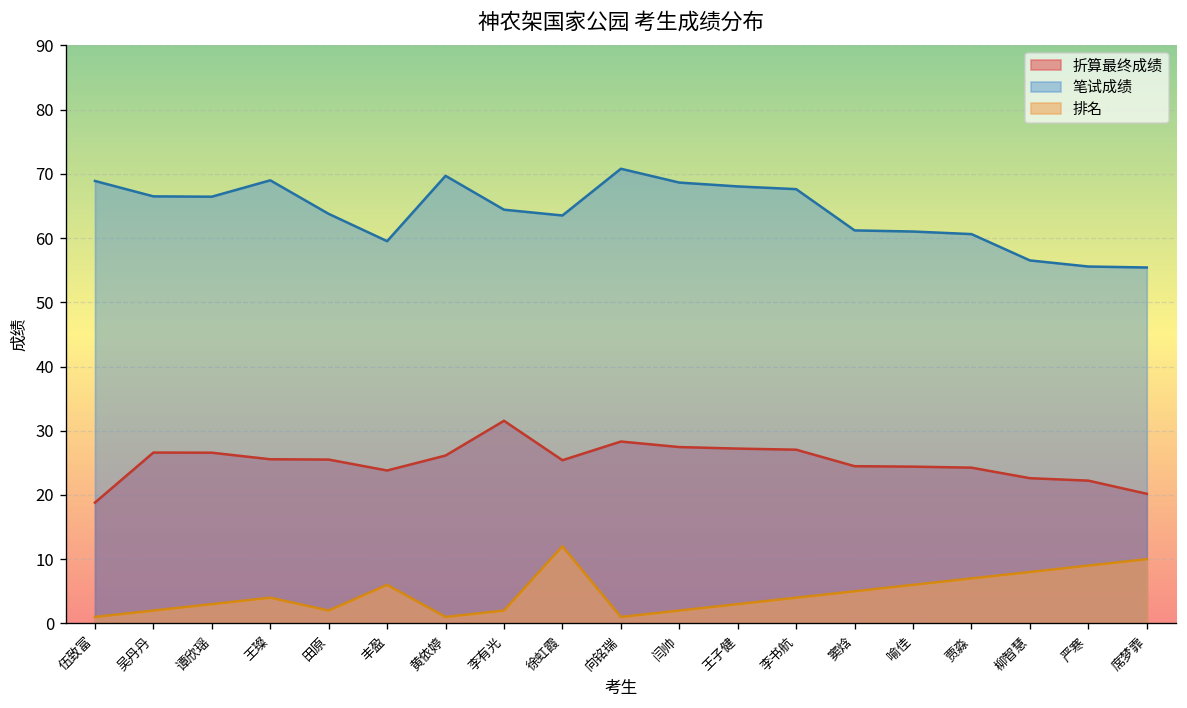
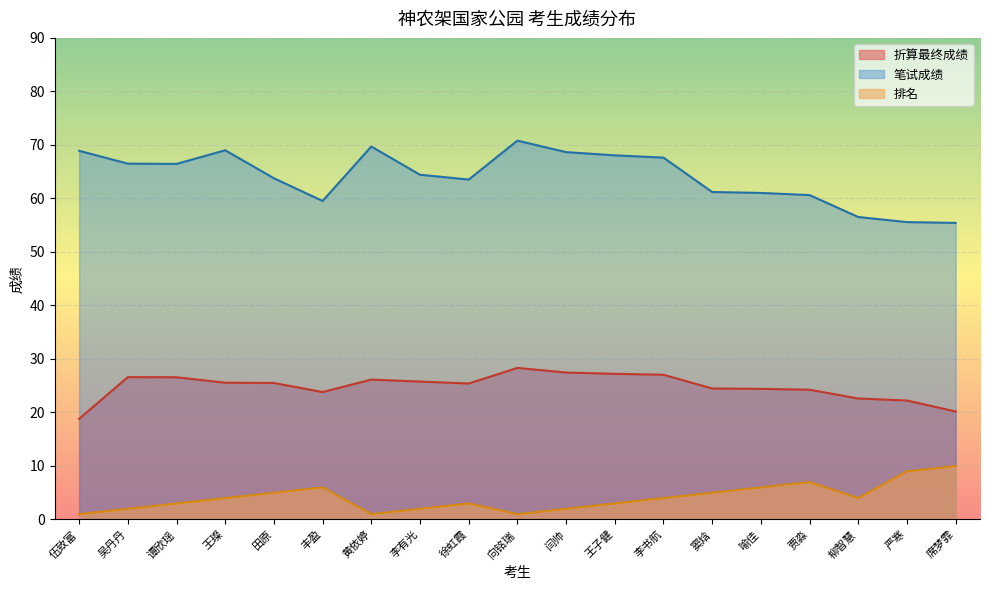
  {
    "折算最终成绩": {
      "伍致富": 19,
      "吴丹丹": 27,
      "谭欣瑶": 27,
      "王璨": 26,
      "田原": 26,
      "丰盈": 24,
      "黄依婷": 26,
-     "李有光": 32,
+     "李有光": 26,
      "徐虹霞": 25,
      "向铭瑞": 28,
      "闫帅": 27,
      "王子健": 27,
      "李书航": 27,
      "窦焓": 24,
      "喻佳": 24,
      "贾淼": 24,
      "柳智慧": 23,
      "严寒": 22,
      "席梦霏": 20
    },
    "笔试成绩": {
      "伍致富": 69,
      "吴丹丹": 67,
      "谭欣瑶": 66,
      "王璨": 69,
      "田原": 64,
      "丰盈": 60,
      "黄依婷": 70,
      "李有光": 64,
      "徐虹霞": 64,
      "向铭瑞": 71,
      "闫帅": 69,
      "王子健": 68,
      "李书航": 68,
      "窦焓": 61,
      "喻佳": 61,
      "贾淼": 61,
      "柳智慧": 57,
      "严寒": 56,
      "席梦霏": 55
    },
    "排名": {
      "伍致富": 1,
      "吴丹丹": 2,
      "谭欣瑶": 3,
      "王璨": 4,
-     "田原": 2,
+     "田原": 5,
      "丰盈": 6,
      "黄依婷": 1,
      "李有光": 2,
-     "徐虹霞": 12,
+     "徐虹霞": 3,
      "向铭瑞": 1,
      "闫帅": 2,
      "王子健": 3,
      "李书航": 4,
      "窦焓": 5,
      "喻佳": 6,
      "贾淼": 7,
-     "柳智慧": 8,
+     "柳智慧": 4,
      "严寒": 9,
      "席梦霏": 10
    }
  }
